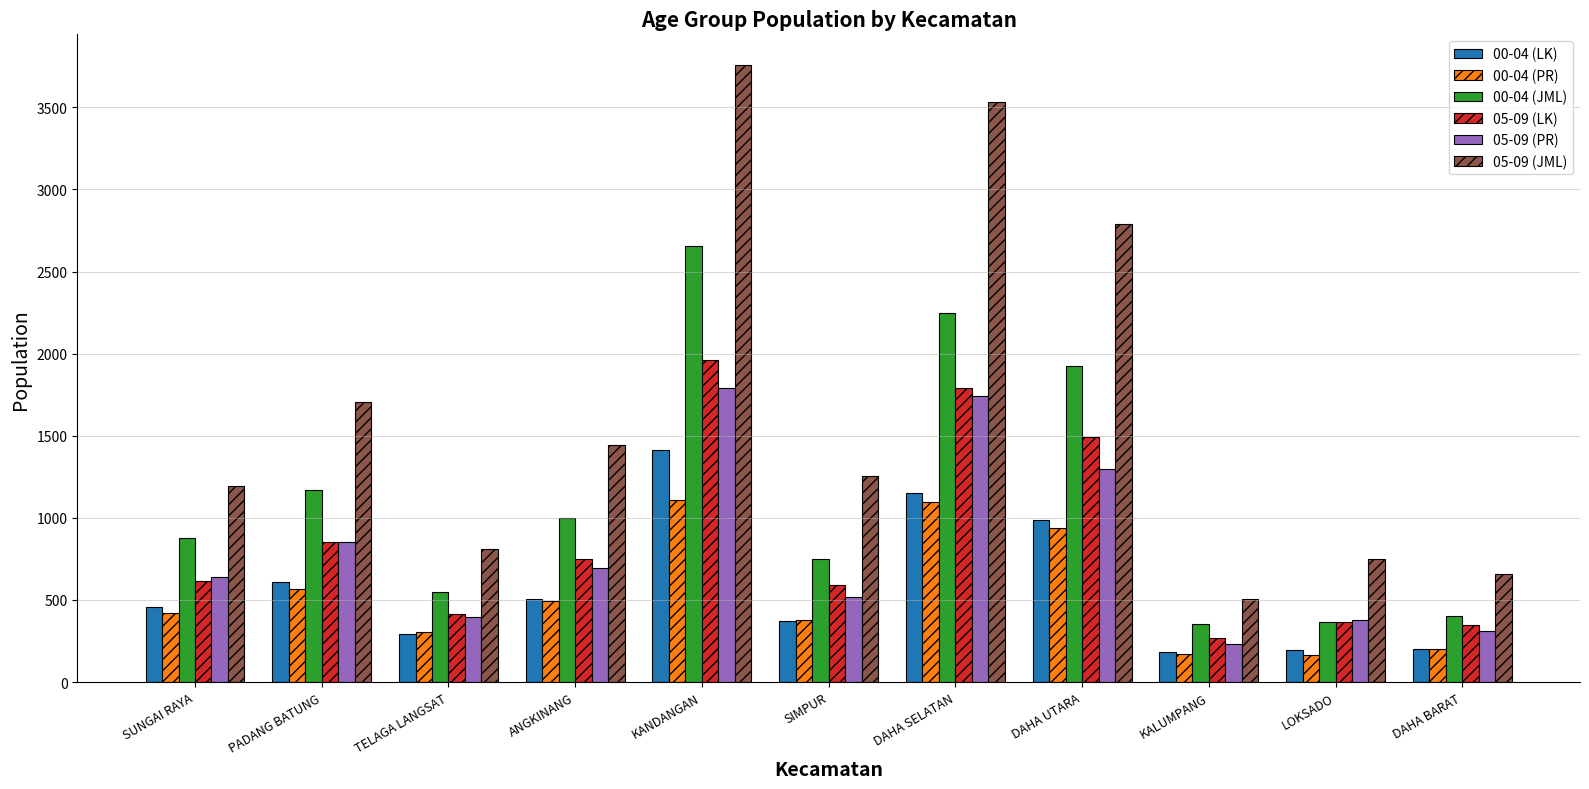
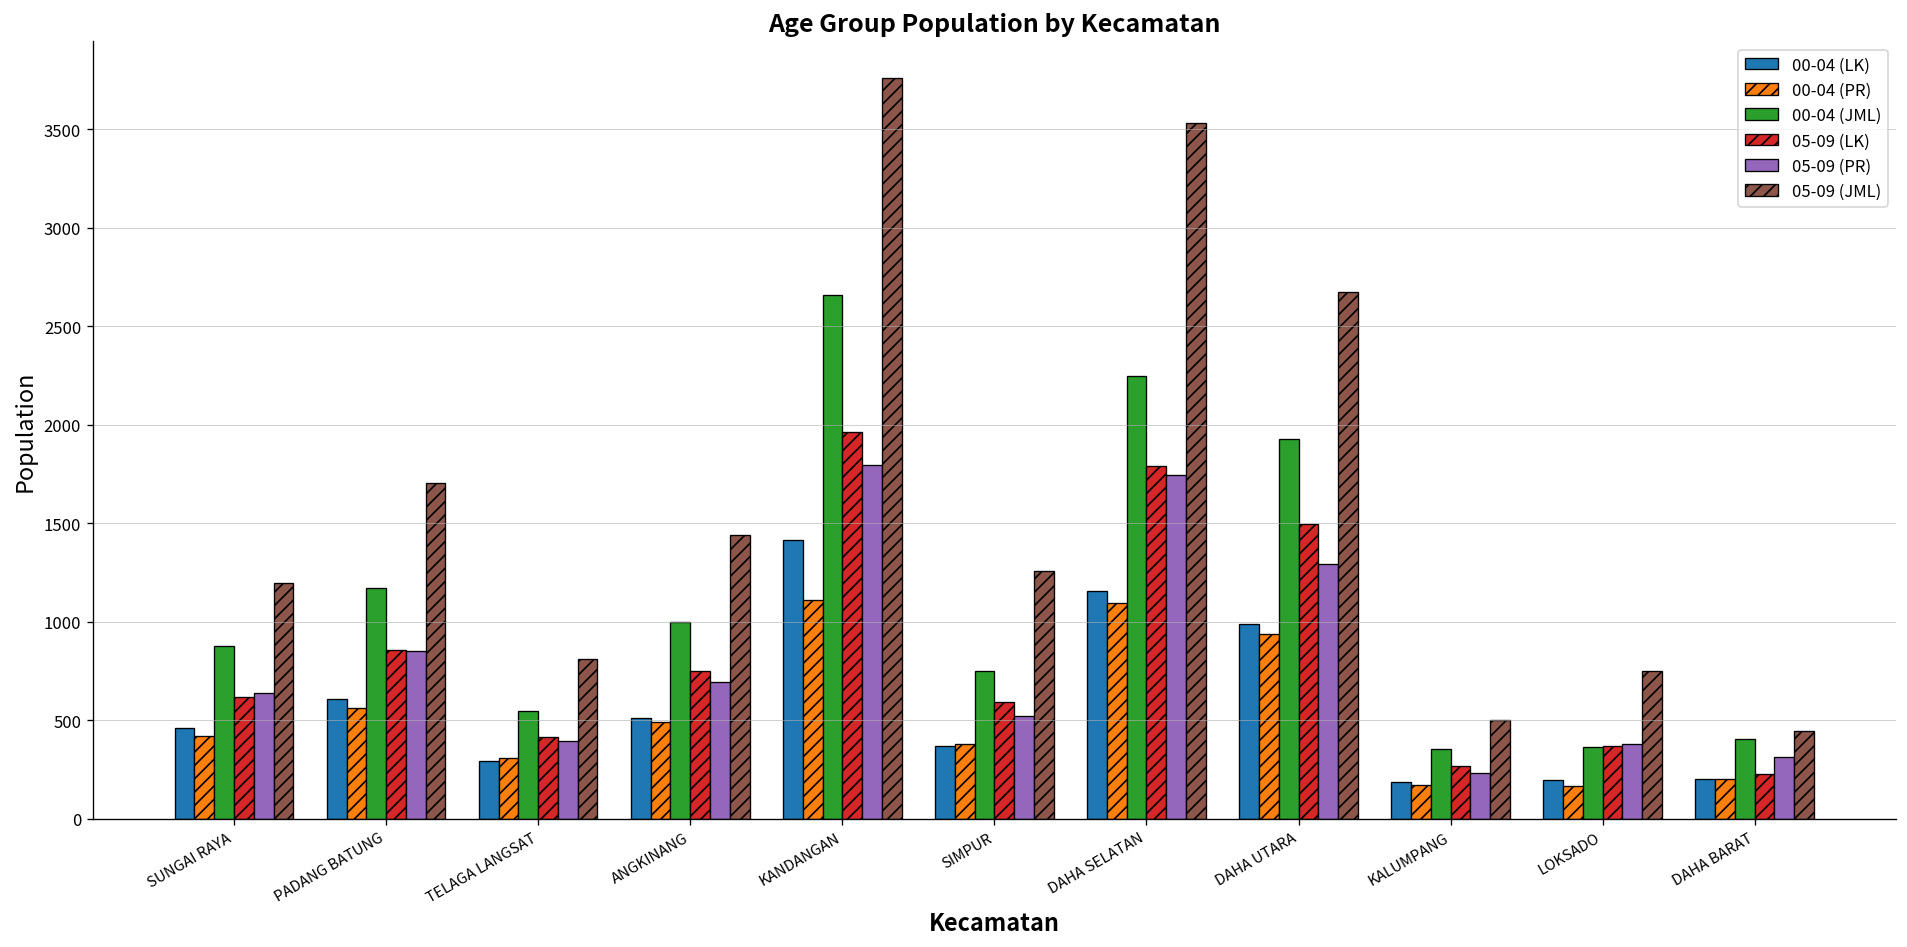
  {
    "00-04 (LK)": {
      "SUNGAI RAYA": 460,
      "PADANG BATUNG": 610,
      "TELAGA LANGSAT": 290,
      "ANGKINANG": 510,
      "KANDANGAN": 1410,
      "SIMPUR": 370,
      "DAHA SELATAN": 1150,
      "DAHA UTARA": 990,
      "KALUMPANG": 190,
      "LOKSADO": 200,
      "DAHA BARAT": 200
    },
    "00-04 (PR)": {
      "SUNGAI RAYA": 420,
      "PADANG BATUNG": 560,
      "TELAGA LANGSAT": 310,
      "ANGKINANG": 490,
      "KANDANGAN": 1110,
      "SIMPUR": 380,
      "DAHA SELATAN": 1090,
      "DAHA UTARA": 940,
      "KALUMPANG": 170,
      "LOKSADO": 170,
      "DAHA BARAT": 200
    },
    "00-04 (JML)": {
      "SUNGAI RAYA": 880,
      "PADANG BATUNG": 1170,
      "TELAGA LANGSAT": 550,
      "ANGKINANG": 1000,
      "KANDANGAN": 2660,
      "SIMPUR": 750,
      "DAHA SELATAN": 2250,
      "DAHA UTARA": 1930,
      "KALUMPANG": 360,
      "LOKSADO": 360,
      "DAHA BARAT": 400
    },
    "05-09 (LK)": {
      "SUNGAI RAYA": 620,
      "PADANG BATUNG": 860,
      "TELAGA LANGSAT": 410,
      "ANGKINANG": 750,
      "KANDANGAN": 1960,
      "SIMPUR": 590,
      "DAHA SELATAN": 1790,
      "DAHA UTARA": 1490,
      "KALUMPANG": 270,
      "LOKSADO": 370,
-     "DAHA BARAT": 350
+     "DAHA BARAT": 230
    },
    "05-09 (PR)": {
      "SUNGAI RAYA": 640,
      "PADANG BATUNG": 850,
      "TELAGA LANGSAT": 400,
      "ANGKINANG": 690,
      "KANDANGAN": 1790,
      "SIMPUR": 520,
      "DAHA SELATAN": 1740,
      "DAHA UTARA": 1300,
      "KALUMPANG": 230,
      "LOKSADO": 380,
      "DAHA BARAT": 310
    },
    "05-09 (JML)": {
      "SUNGAI RAYA": 1190,
      "PADANG BATUNG": 1710,
      "TELAGA LANGSAT": 810,
      "ANGKINANG": 1440,
      "KANDANGAN": 3760,
      "SIMPUR": 1260,
      "DAHA SELATAN": 3530,
-     "DAHA UTARA": 2790,
+     "DAHA UTARA": 2670,
      "KALUMPANG": 500,
      "LOKSADO": 750,
-     "DAHA BARAT": 660
+     "DAHA BARAT": 450
    }
  }
